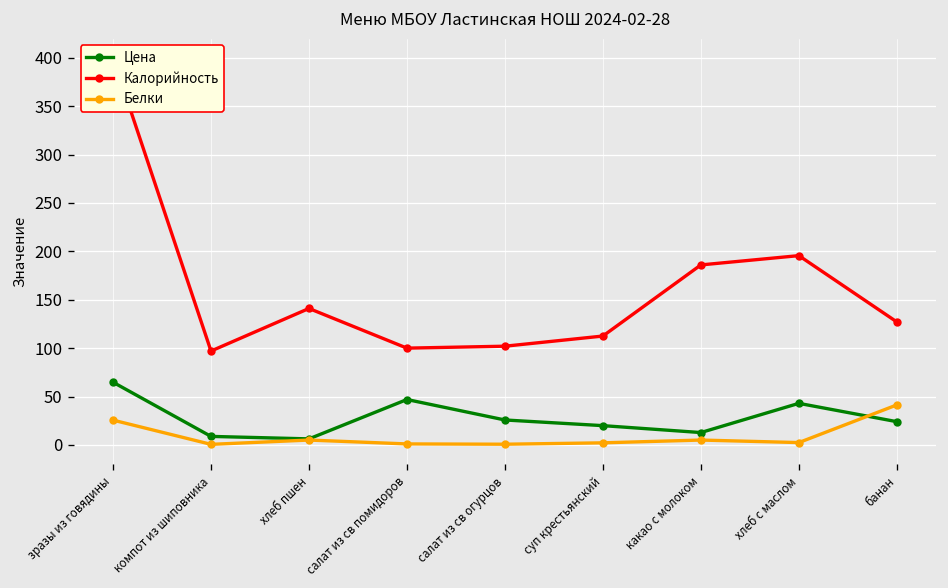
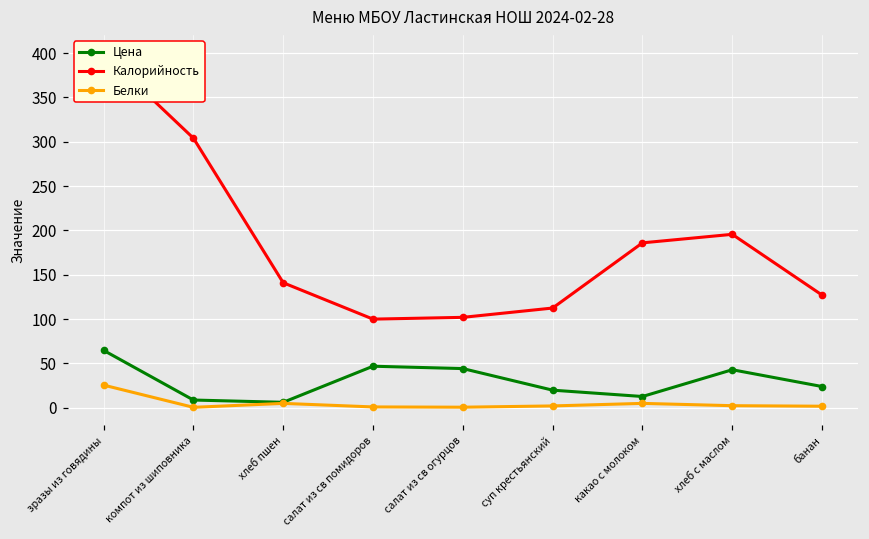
  {
    "Цена": {
      "зразы из говядины": 60,
      "компот из шиповника": 10,
      "салат из св помидоров": 50,
-     "салат из св огурцов": 30,
+     "салат из св огурцов": 40,
      "суп крестьянский": 20,
      "какао с молоком": 10,
      "хлеб с маслом": 40,
      "банан": 20
    },
    "Калорийность": {
-     "компот из шиповника": 100,
+     "компот из шиповника": 300,
      "хлеб пшен": 140,
      "салат из св помидоров": 100,
      "салат из св огурцов": 100,
      "суп крестьянский": 110,
      "какао с молоком": 190,
      "хлеб с маслом": 200,
      "банан": 130
    },
    "Белки": {
      "зразы из говядины": 30,
      "компот из шиповника": 0,
      "салат из св помидоров": 0,
      "салат из св огурцов": 0,
      "суп крестьянский": 0,
      "какао с молоком": 10,
      "хлеб с маслом": 0,
-     "банан": 40
+     "банан": 0
    }
  }
